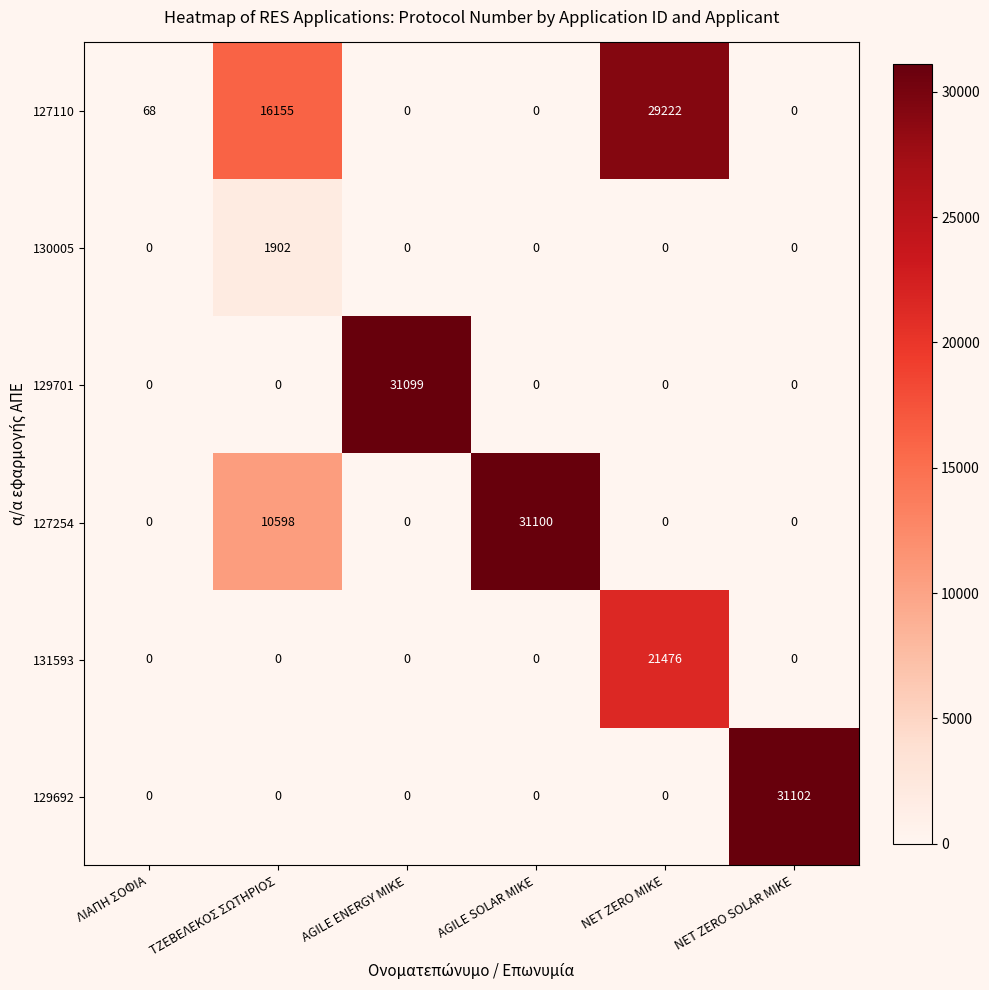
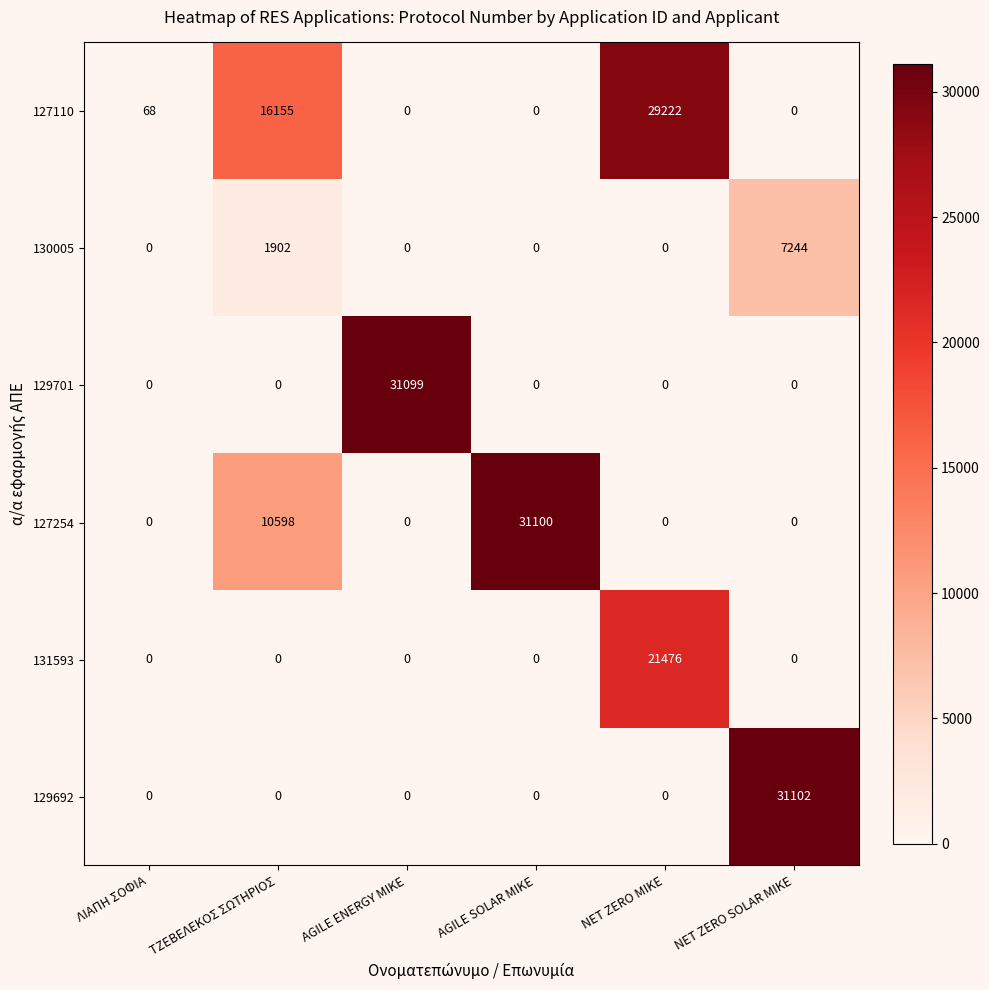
  {
    "127110": {
      "ΛΙΑΠΗ ΣΟΦΙΑ": 68,
      "ΤΖΕΒΕΛΕΚΟΣ ΣΩΤΗΡΙΟΣ": 16155,
      "AGILE ENERGY ΜΙΚΕ": 0,
      "AGILE SOLAR ΜΙΚΕ": 0,
      "NET ZERO ΜΙΚΕ": 29222,
      "NET ZERO SOLAR ΜΙΚΕ": 0
    },
    "130005": {
      "ΛΙΑΠΗ ΣΟΦΙΑ": 0,
      "ΤΖΕΒΕΛΕΚΟΣ ΣΩΤΗΡΙΟΣ": 1902,
      "AGILE ENERGY ΜΙΚΕ": 0,
      "AGILE SOLAR ΜΙΚΕ": 0,
      "NET ZERO ΜΙΚΕ": 0,
-     "NET ZERO SOLAR ΜΙΚΕ": 0
+     "NET ZERO SOLAR ΜΙΚΕ": 7244
    },
    "129701": {
      "ΛΙΑΠΗ ΣΟΦΙΑ": 0,
      "ΤΖΕΒΕΛΕΚΟΣ ΣΩΤΗΡΙΟΣ": 0,
      "AGILE ENERGY ΜΙΚΕ": 31099,
      "AGILE SOLAR ΜΙΚΕ": 0,
      "NET ZERO ΜΙΚΕ": 0,
      "NET ZERO SOLAR ΜΙΚΕ": 0
    },
    "127254": {
      "ΛΙΑΠΗ ΣΟΦΙΑ": 0,
      "ΤΖΕΒΕΛΕΚΟΣ ΣΩΤΗΡΙΟΣ": 10598,
      "AGILE ENERGY ΜΙΚΕ": 0,
      "AGILE SOLAR ΜΙΚΕ": 31100,
      "NET ZERO ΜΙΚΕ": 0,
      "NET ZERO SOLAR ΜΙΚΕ": 0
    },
    "131593": {
      "ΛΙΑΠΗ ΣΟΦΙΑ": 0,
      "ΤΖΕΒΕΛΕΚΟΣ ΣΩΤΗΡΙΟΣ": 0,
      "AGILE ENERGY ΜΙΚΕ": 0,
      "AGILE SOLAR ΜΙΚΕ": 0,
      "NET ZERO ΜΙΚΕ": 21476,
      "NET ZERO SOLAR ΜΙΚΕ": 0
    },
    "129692": {
      "ΛΙΑΠΗ ΣΟΦΙΑ": 0,
      "ΤΖΕΒΕΛΕΚΟΣ ΣΩΤΗΡΙΟΣ": 0,
      "AGILE ENERGY ΜΙΚΕ": 0,
      "AGILE SOLAR ΜΙΚΕ": 0,
      "NET ZERO ΜΙΚΕ": 0,
      "NET ZERO SOLAR ΜΙΚΕ": 31102
    }
  }
